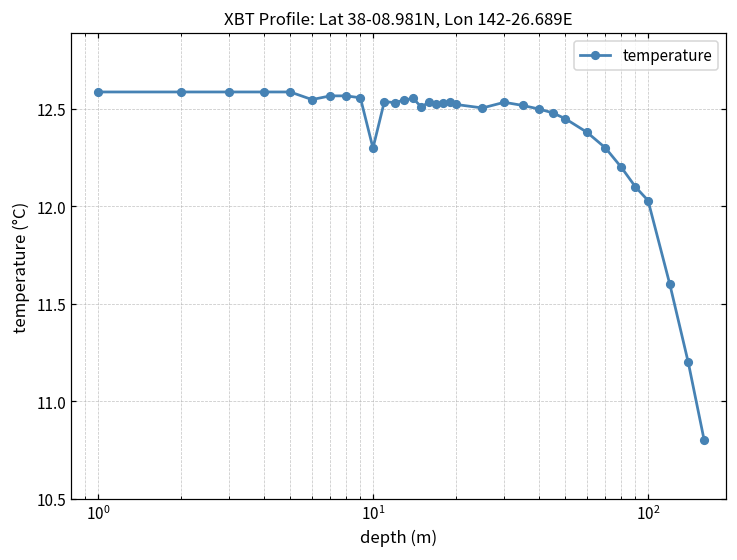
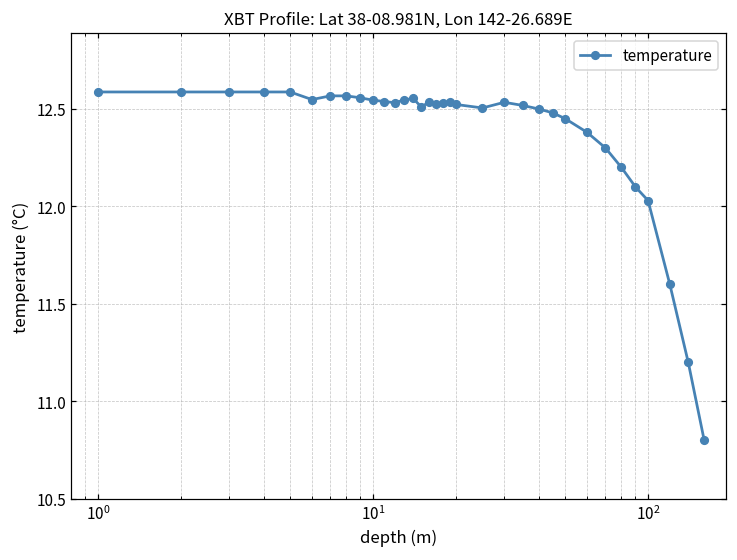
  {
    "10^0": 12.59,
-   "10^1": 12.30,
+   "10^1": 12.55,
    "10^2": 12.03
  }
